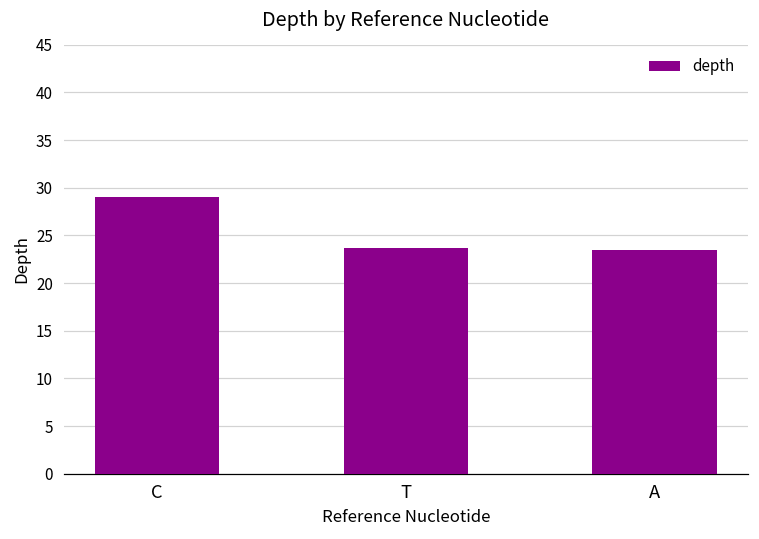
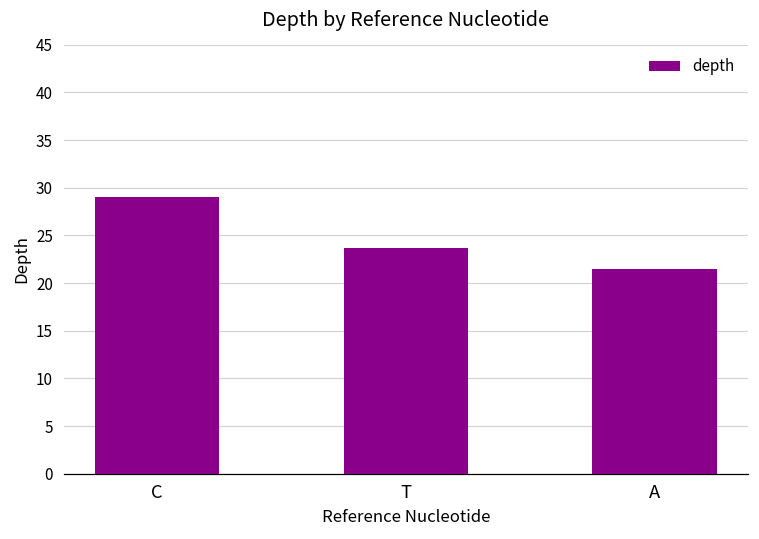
  {
    "C": 29,
    "T": 24,
-   "A": 24
+   "A": 22
  }
